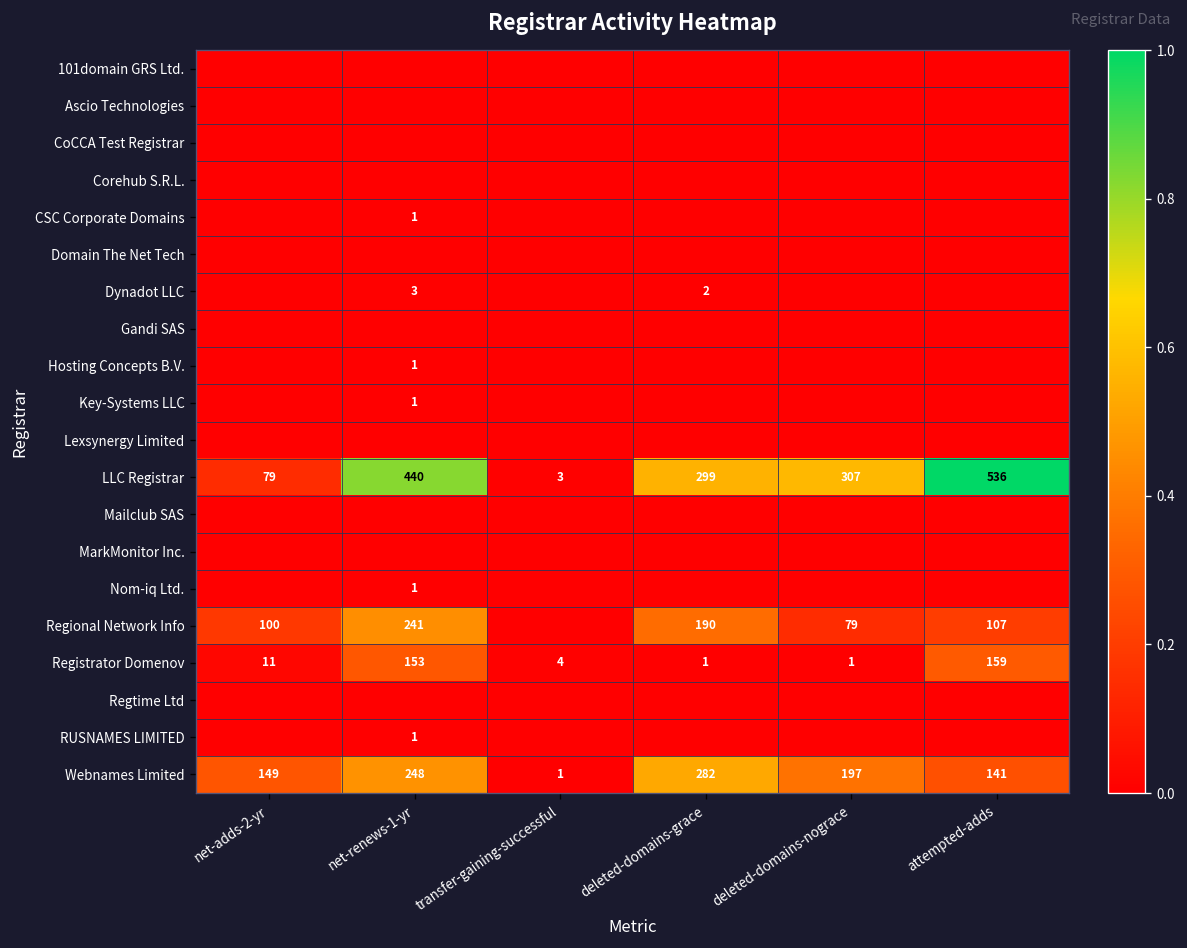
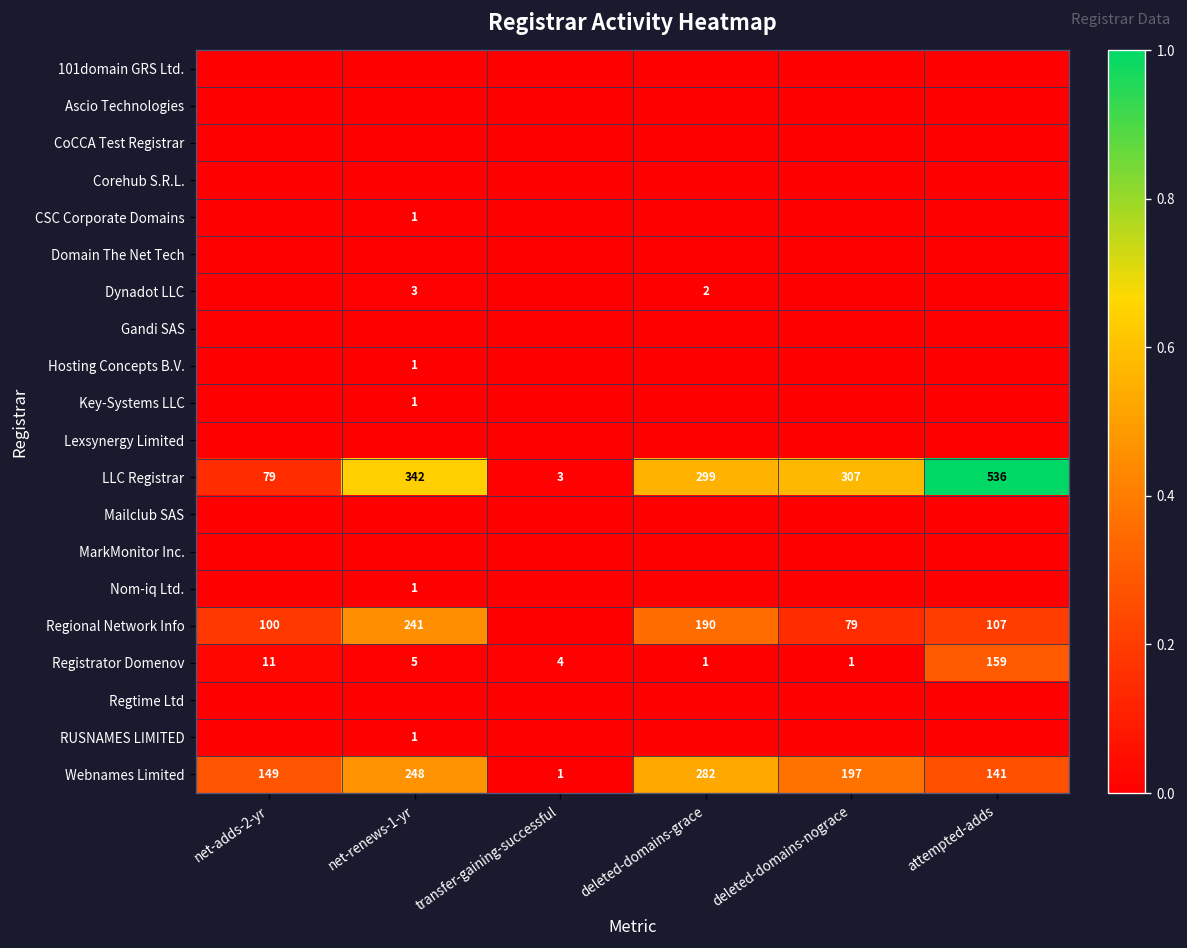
  {
    "CSC Corporate Domains": {
      "net-renews-1-yr": 1
    },
    "Dynadot LLC": {
      "net-renews-1-yr": 3,
      "deleted-domains-grace": 2
    },
    "Hosting Concepts B.V.": {
      "net-renews-1-yr": 1
    },
    "Key-Systems LLC": {
      "net-renews-1-yr": 1
    },
    "LLC Registrar": {
      "net-adds-2-yr": 79,
-     "net-renews-1-yr": 440,
+     "net-renews-1-yr": 342,
      "transfer-gaining-successful": 3,
      "deleted-domains-grace": 299,
      "deleted-domains-nograce": 307,
      "attempted-adds": 536
    },
    "Nom-iq Ltd.": {
      "net-renews-1-yr": 1
    },
    "Regional Network Info": {
      "net-adds-2-yr": 100,
      "net-renews-1-yr": 241,
      "deleted-domains-grace": 190,
      "deleted-domains-nograce": 79,
      "attempted-adds": 107
    },
    "Registrator Domenov": {
      "net-adds-2-yr": 11,
-     "net-renews-1-yr": 153,
+     "net-renews-1-yr": 5,
      "transfer-gaining-successful": 4,
      "deleted-domains-grace": 1,
      "deleted-domains-nograce": 1,
      "attempted-adds": 159
    },
    "RUSNAMES LIMITED": {
      "net-renews-1-yr": 1
    },
    "Webnames Limited": {
      "net-adds-2-yr": 149,
      "net-renews-1-yr": 248,
      "transfer-gaining-successful": 1,
      "deleted-domains-grace": 282,
      "deleted-domains-nograce": 197,
      "attempted-adds": 141
    }
  }
